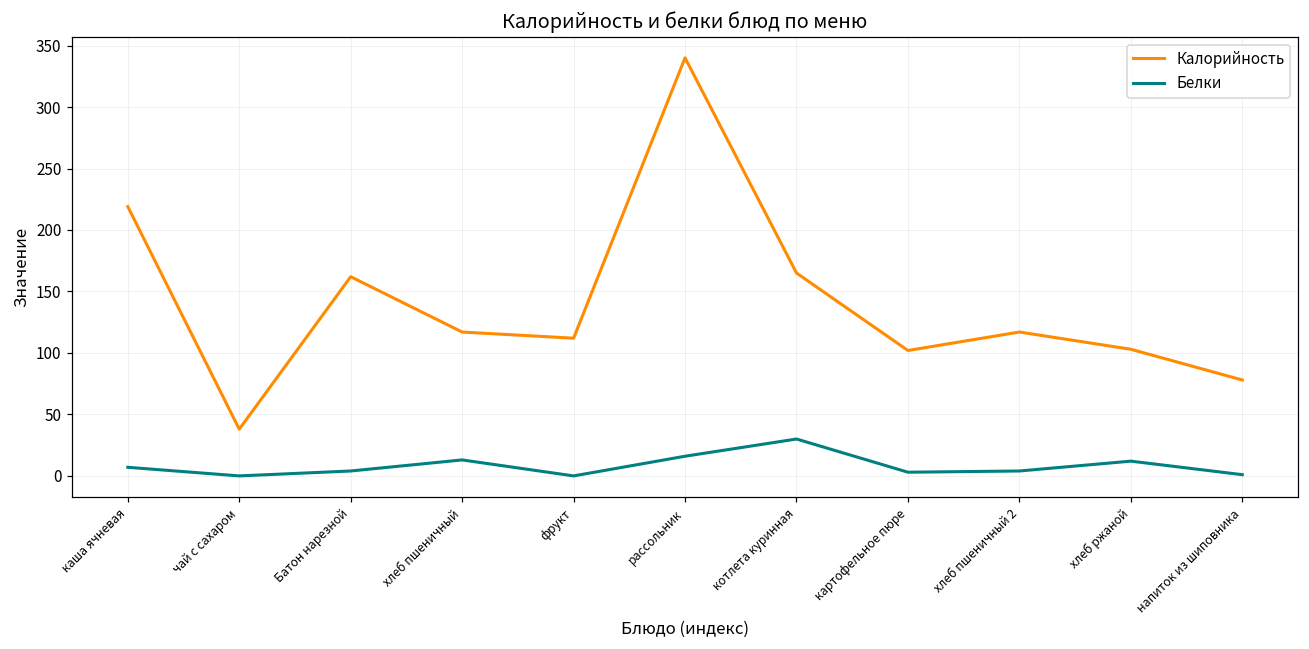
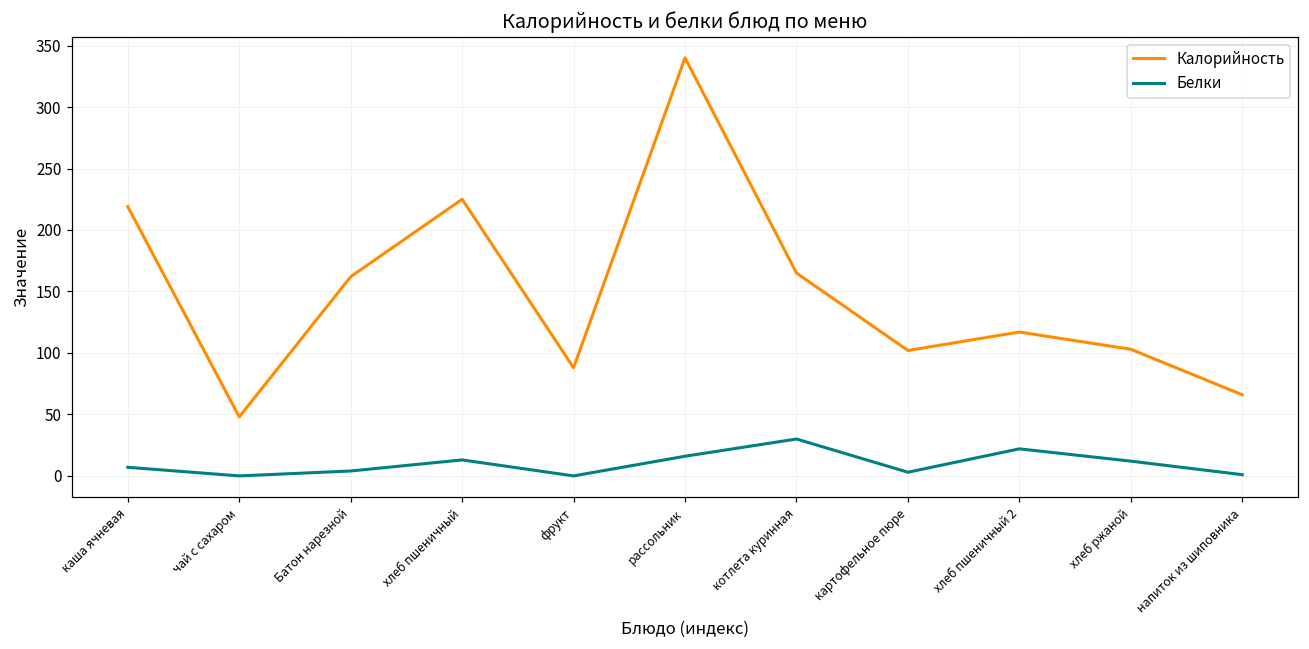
  {
    "Калорийность": {
      "каша ячневая": 219,
-     "чай с сахаром": 38,
+     "чай с сахаром": 48,
      "Батон нарезной": 162,
-     "хлеб пшеничный": 117,
-     "фрукт": 112,
+     "хлеб пшеничный": 225,
+     "фрукт": 88,
      "рассольник": 340,
      "котлета куринная": 165,
      "картофельное пюре": 102,
      "хлеб пшеничный 2": 117,
      "хлеб ржаной": 103,
-     "напиток из шиповника": 78
+     "напиток из шиповника": 66
    },
    "Белки": {
      "каша ячневая": 7,
      "чай с сахаром": 0,
      "Батон нарезной": 4,
      "хлеб пшеничный": 13,
      "фрукт": 0,
      "рассольник": 16,
      "котлета куринная": 30,
      "картофельное пюре": 3,
-     "хлеб пшеничный 2": 4,
+     "хлеб пшеничный 2": 22,
      "хлеб ржаной": 12,
      "напиток из шиповника": 1
    }
  }
